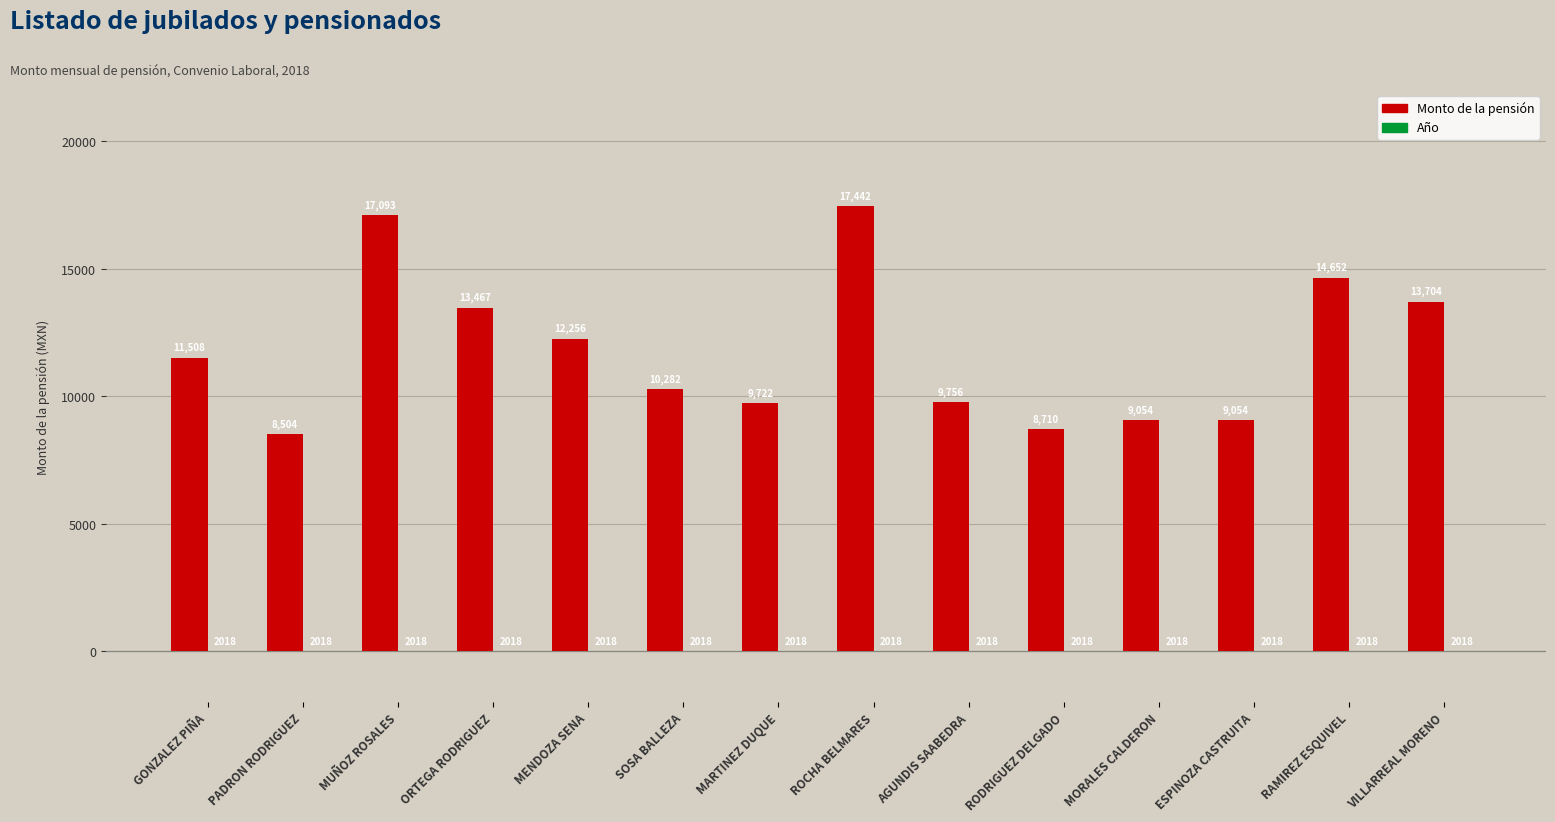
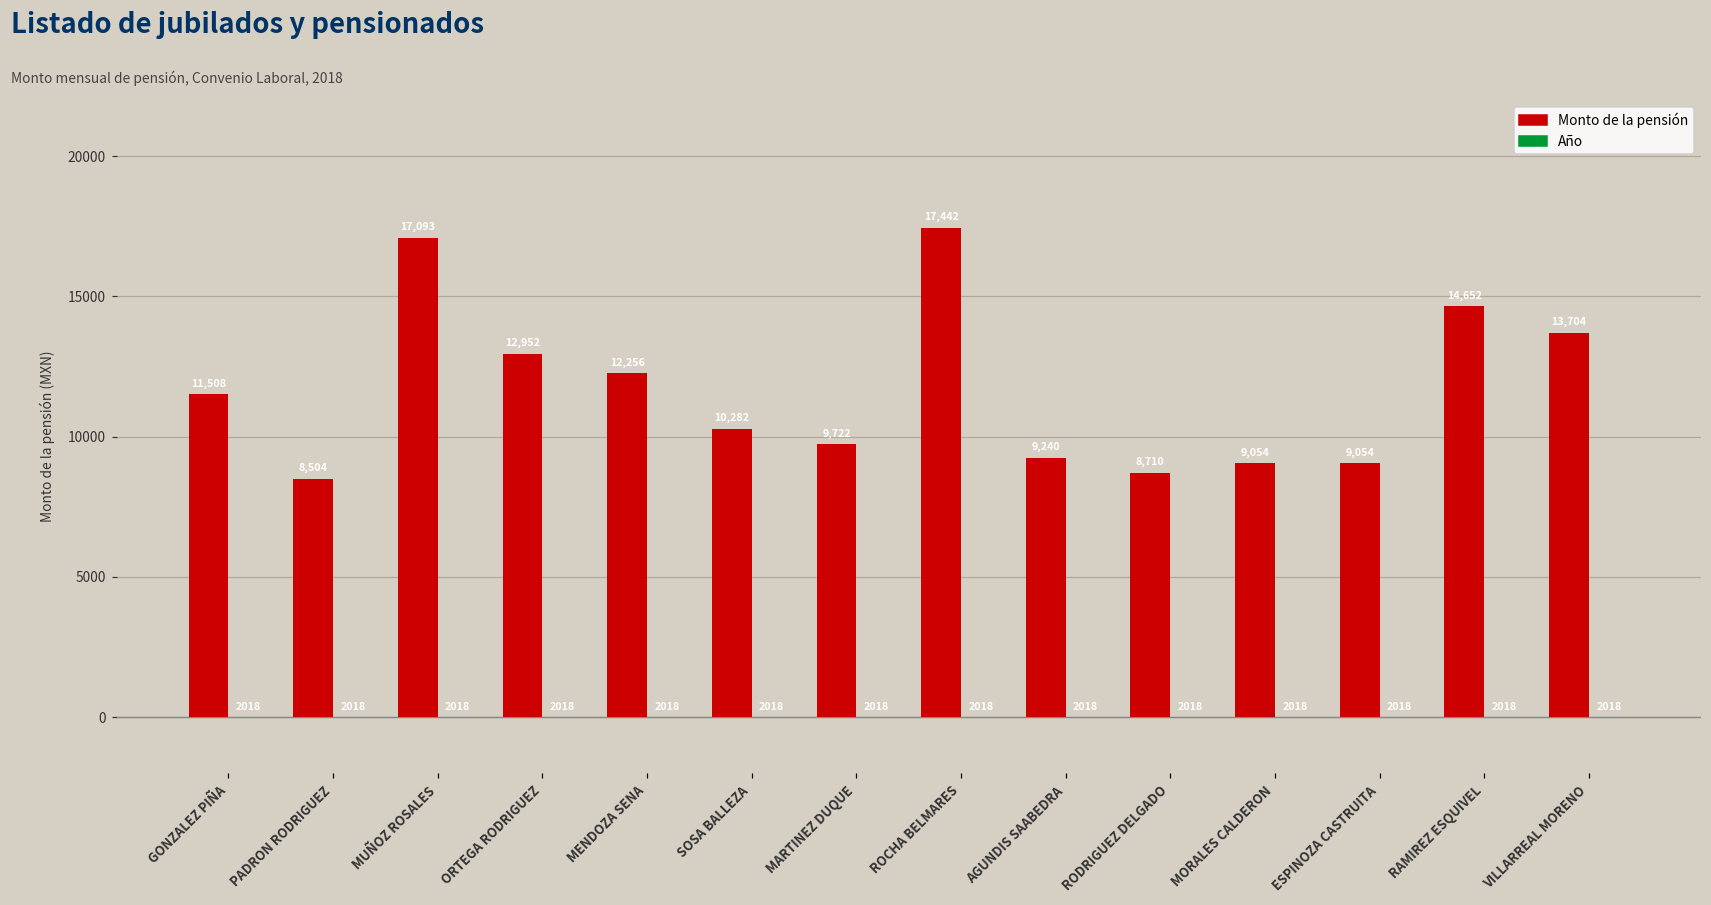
  {
    "Monto de la pensión": {
      "GONZALEZ PIÑA": "11,508",
      "PADRON RODRIGUEZ": "8,504",
      "MUÑOZ ROSALES": "17,093",
-     "ORTEGA RODRIGUEZ": "13,467",
+     "ORTEGA RODRIGUEZ": "12,952",
      "MENDOZA SENA": "12,256",
      "SOSA BALLEZA": "10,282",
      "MARTINEZ DUQUE": "9,722",
      "ROCHA BELMARES": "17,442",
-     "AGUNDIS SAABEDRA": "9,756",
+     "AGUNDIS SAABEDRA": "9,240",
      "RODRIGUEZ DELGADO": "8,710",
      "MORALES CALDERON": "9,054",
      "ESPINOZA CASTRUITA": "9,054",
      "RAMIREZ ESQUIVEL": "14,652",
      "VILLARREAL MORENO": "13,704"
    }
  }
